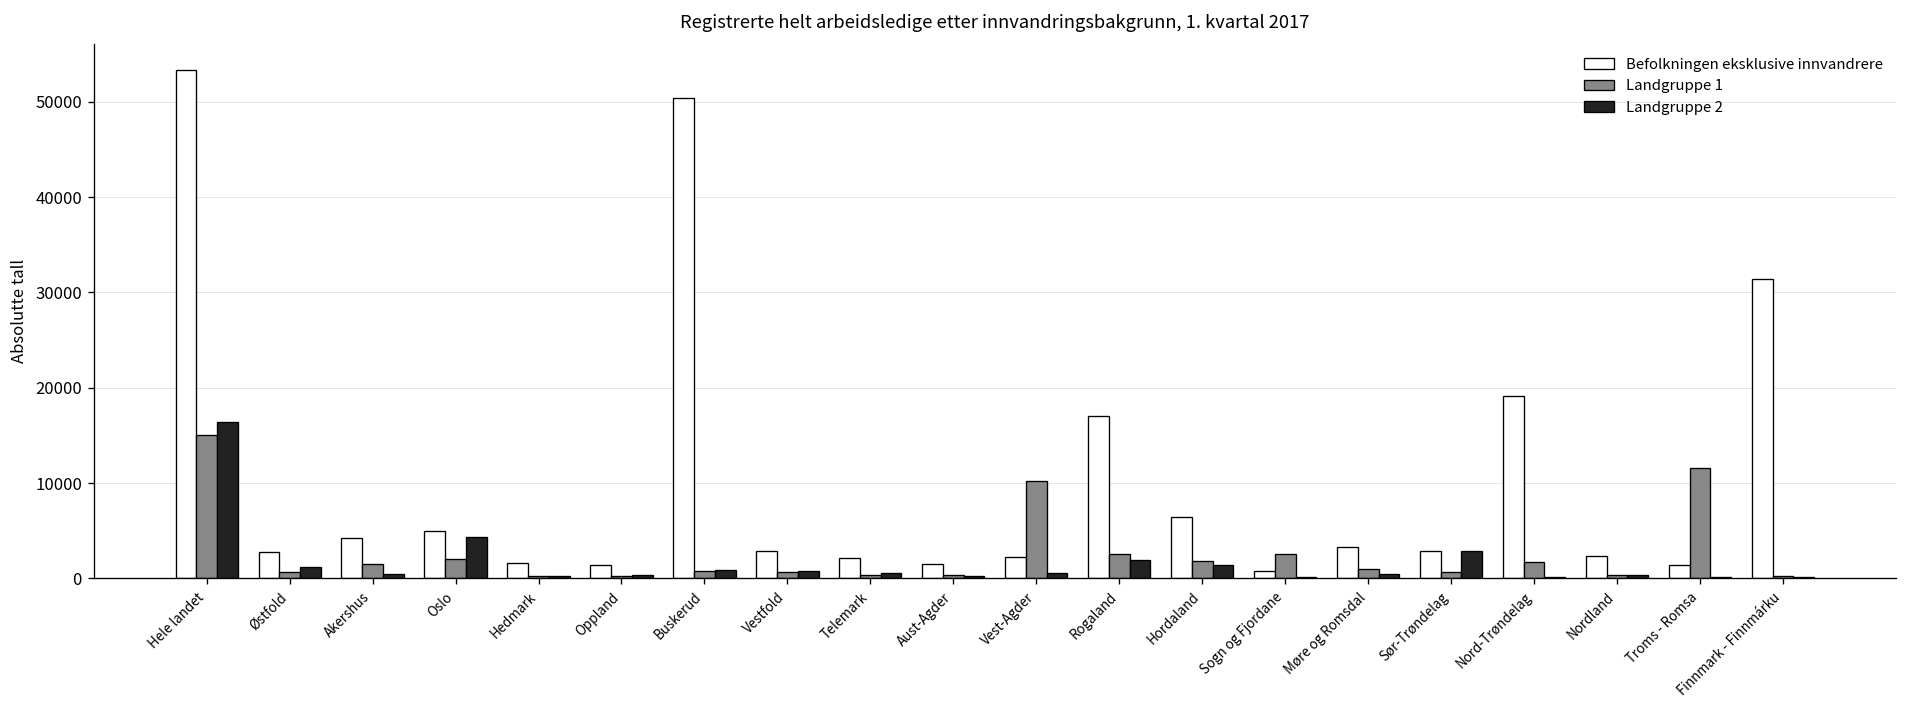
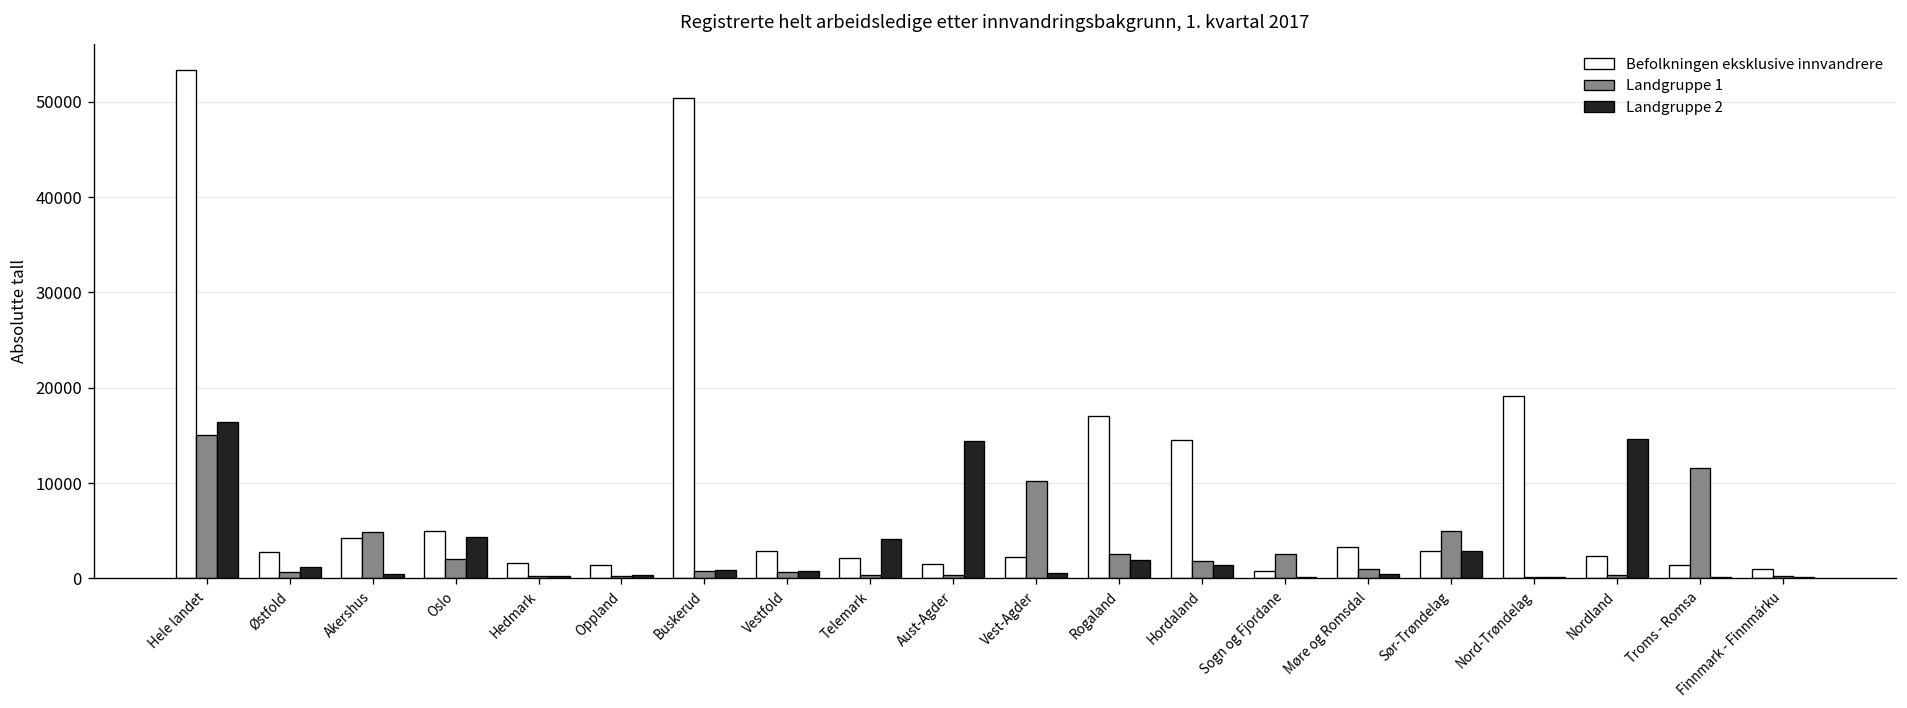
  {
    "Befolkningen eksklusive innvandrere": {
      "Hele landet": 53000,
      "Østfold": 3000,
      "Akershus": 4000,
      "Oslo": 5000,
      "Hedmark": 2000,
      "Oppland": 1000,
      "Buskerud": 50000,
      "Vestfold": 3000,
      "Telemark": 2000,
      "Aust-Agder": 2000,
      "Vest-Agder": 2000,
      "Rogaland": 17000,
-     "Hordaland": 6000,
+     "Hordaland": 15000,
      "Sogn og Fjordane": 1000,
      "Møre og Romsdal": 3000,
      "Sør-Trøndelag": 3000,
      "Nord-Trøndelag": 19000,
      "Nordland": 2000,
      "Troms - Romsa": 1000,
-     "Finnmark - Finnmárku": 31000
+     "Finnmark - Finnmárku": 1000
    },
    "Landgruppe 1": {
      "Hele landet": 15000,
      "Østfold": 1000,
-     "Akershus": 2000,
+     "Akershus": 5000,
      "Oslo": 2000,
      "Buskerud": 1000,
      "Vestfold": 1000,
      "Telemark": 0,
      "Aust-Agder": 0,
      "Vest-Agder": 10000,
      "Rogaland": 3000,
      "Hordaland": 2000,
      "Sogn og Fjordane": 3000,
      "Møre og Romsdal": 1000,
-     "Sør-Trøndelag": 1000,
-     "Nord-Trøndelag": 2000,
+     "Sør-Trøndelag": 5000,
+     "Nord-Trøndelag": 0,
      "Nordland": 0,
      "Troms - Romsa": 12000
    },
    "Landgruppe 2": {
      "Hele landet": 16000,
      "Østfold": 1000,
      "Akershus": 1000,
      "Oslo": 4000,
      "Oppland": 0,
      "Buskerud": 1000,
      "Vestfold": 1000,
-     "Telemark": 1000,
-     "Aust-Agder": 0,
+     "Telemark": 4000,
+     "Aust-Agder": 14000,
      "Vest-Agder": 1000,
      "Rogaland": 2000,
      "Hordaland": 1000,
      "Møre og Romsdal": 0,
      "Sør-Trøndelag": 3000,
-     "Nordland": 0
+     "Nordland": 15000
    }
  }
